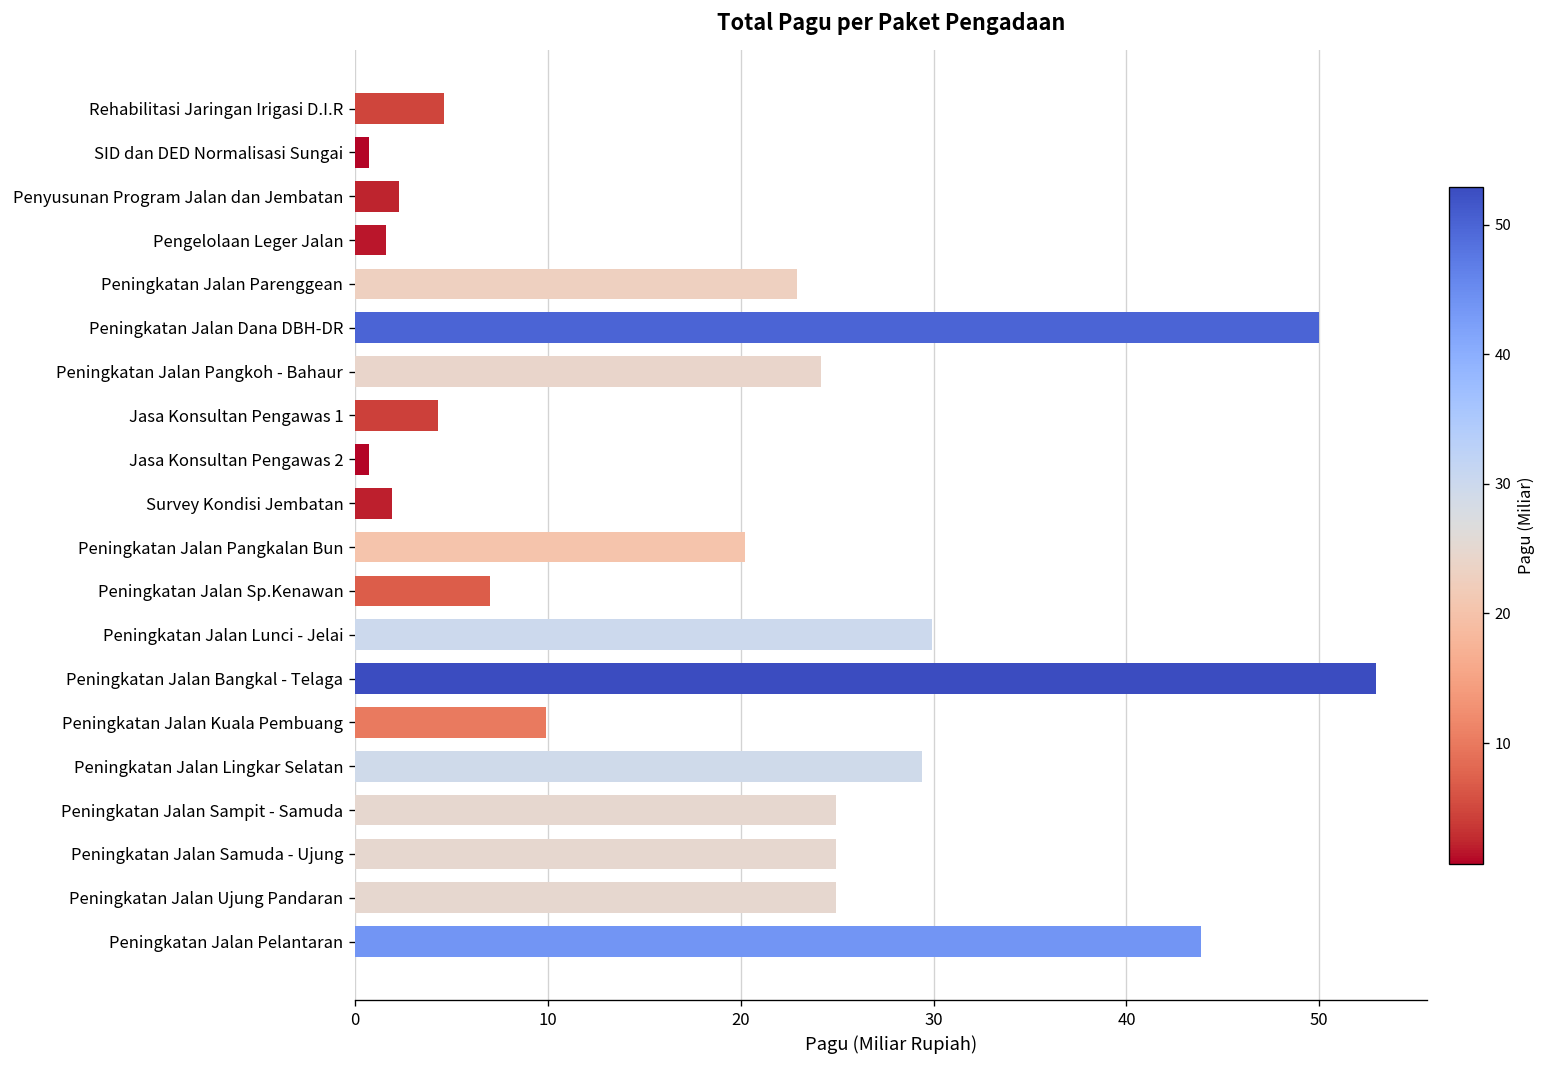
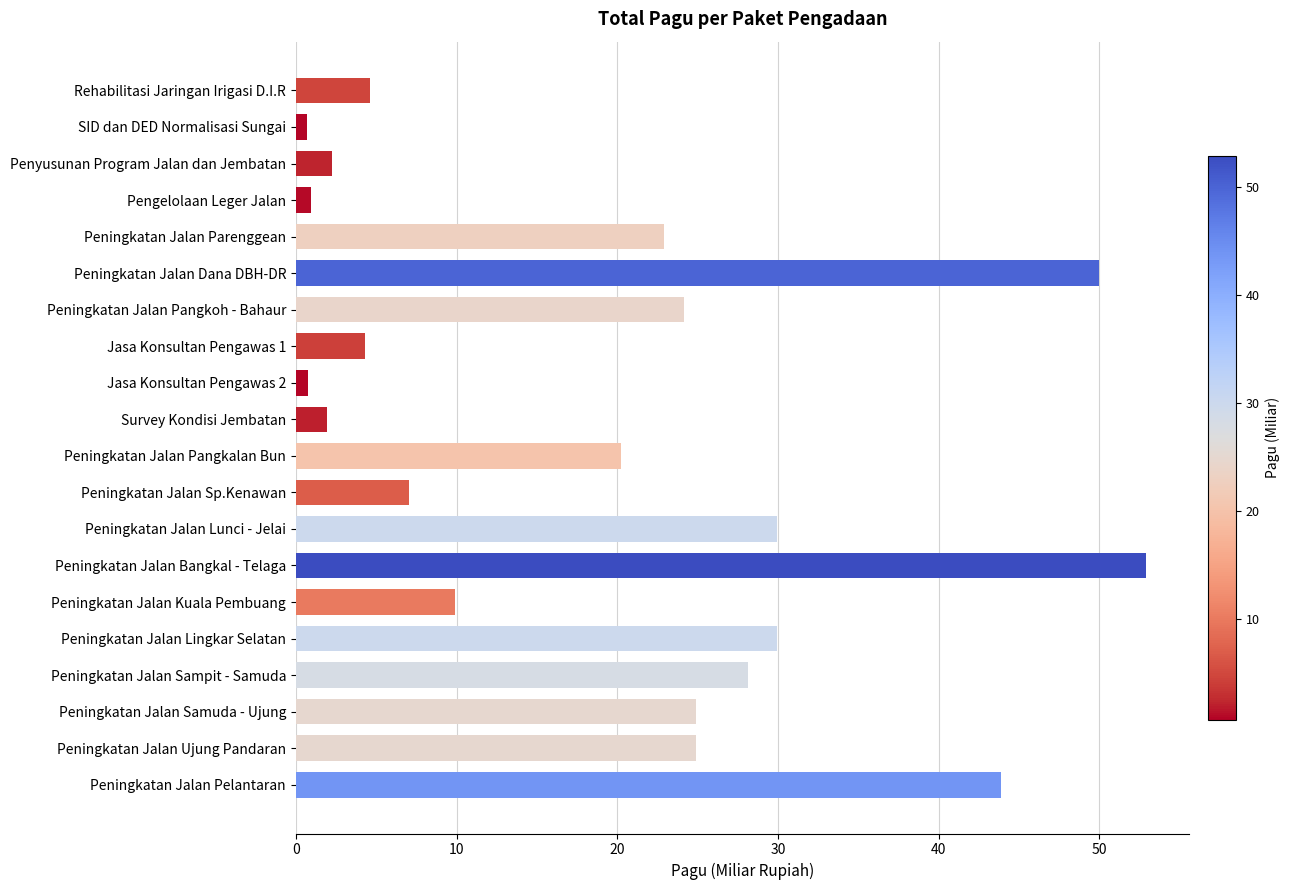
  {
    "Rehabilitasi Jaringan Irigasi D.I.R": 4.6,
    "SID dan DED Normalisasi Sungai": 0.7,
    "Penyusunan Program Jalan dan Jembatan": 2.3,
-   "Pengelolaan Leger Jalan": 1.6,
+   "Pengelolaan Leger Jalan": 0.9,
    "Peningkatan Jalan Parenggean": 22.9,
    "Peningkatan Jalan Dana DBH-DR": 50.0,
    "Peningkatan Jalan Pangkoh - Bahaur": 24.2,
    "Jasa Konsultan Pengawas 1": 4.3,
    "Jasa Konsultan Pengawas 2": 0.8,
    "Survey Kondisi Jembatan": 1.9,
    "Peningkatan Jalan Pangkalan Bun": 20.2,
    "Peningkatan Jalan Sp.Kenawan": 7.0,
    "Peningkatan Jalan Lunci - Jelai": 29.9,
    "Peningkatan Jalan Bangkal - Telaga": 52.9,
    "Peningkatan Jalan Kuala Pembuang": 9.9,
-   "Peningkatan Jalan Lingkar Selatan": 29.4,
-   "Peningkatan Jalan Sampit - Samuda": 24.9,
+   "Peningkatan Jalan Lingkar Selatan": 29.9,
+   "Peningkatan Jalan Sampit - Samuda": 28.1,
    "Peningkatan Jalan Samuda - Ujung": 24.9,
    "Peningkatan Jalan Ujung Pandaran": 24.9,
    "Peningkatan Jalan Pelantaran": 43.9
  }
